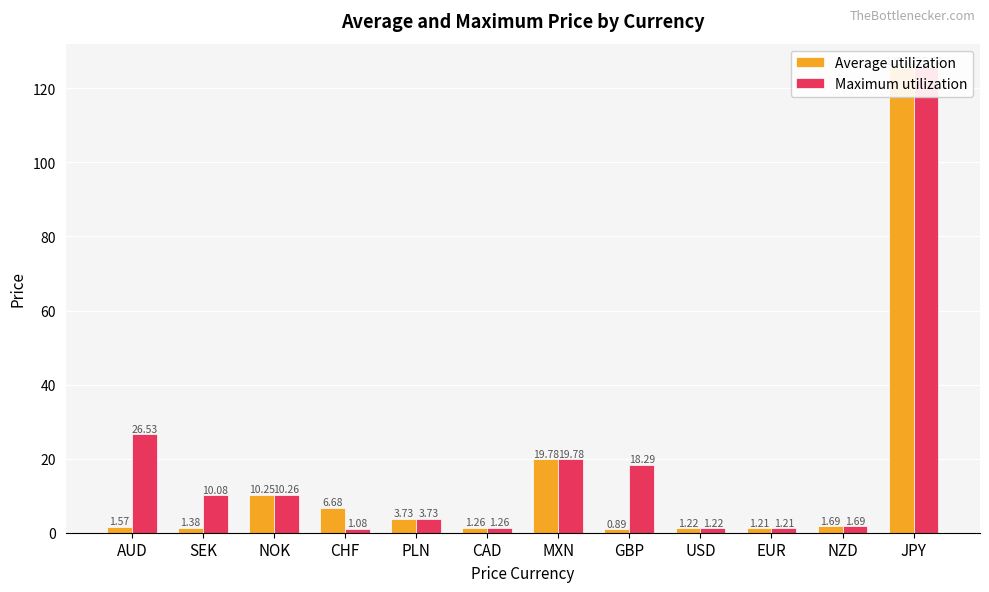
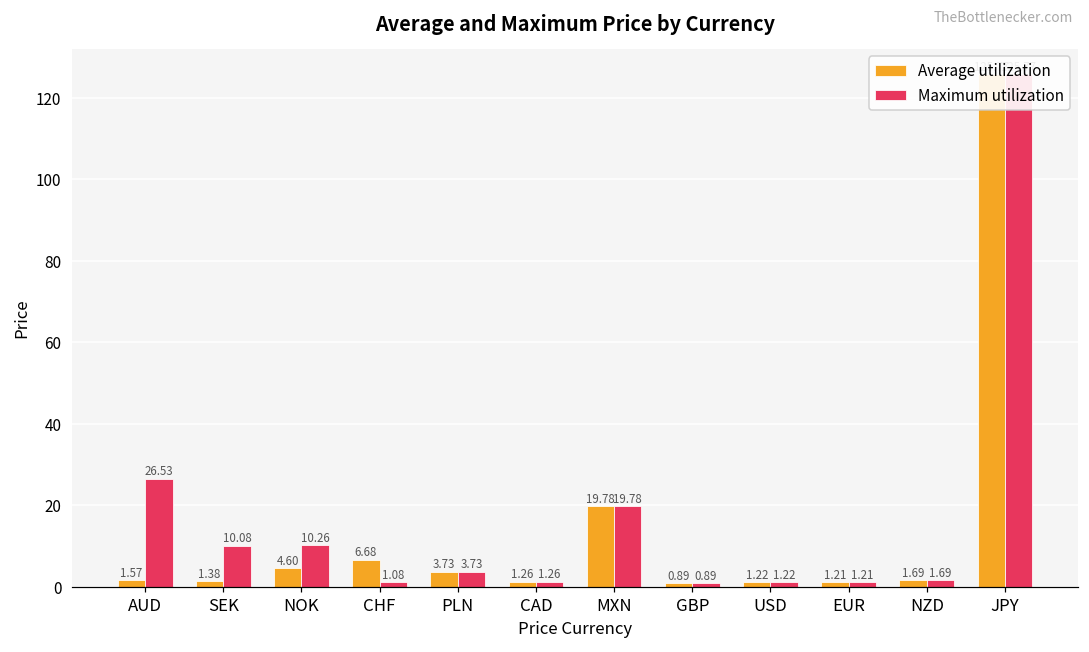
  {
    "Average utilization": {
      "AUD": 1.57,
      "SEK": 1.38,
-     "NOK": 10.25,
+     "NOK": 4.60,
      "CHF": 6.68,
      "PLN": 3.73,
      "CAD": 1.26,
      "MXN": 19.78,
      "GBP": 0.89,
      "USD": 1.22,
      "EUR": 1.21,
      "NZD": 1.69
    },
    "Maximum utilization": {
      "AUD": 26.53,
      "SEK": 10.08,
      "NOK": 10.26,
      "CHF": 1.08,
      "PLN": 3.73,
      "CAD": 1.26,
      "MXN": 19.78,
-     "GBP": 18.29,
+     "GBP": 0.89,
      "USD": 1.22,
      "EUR": 1.21,
      "NZD": 1.69
    }
  }
